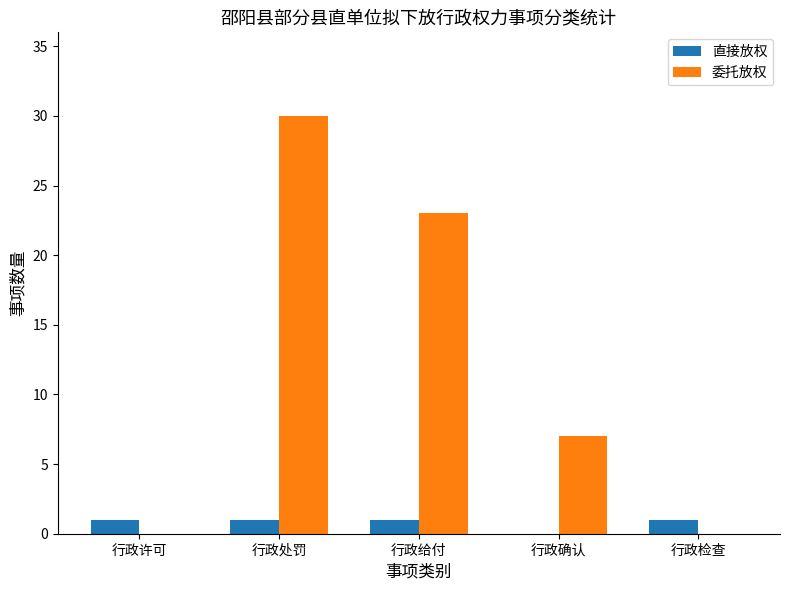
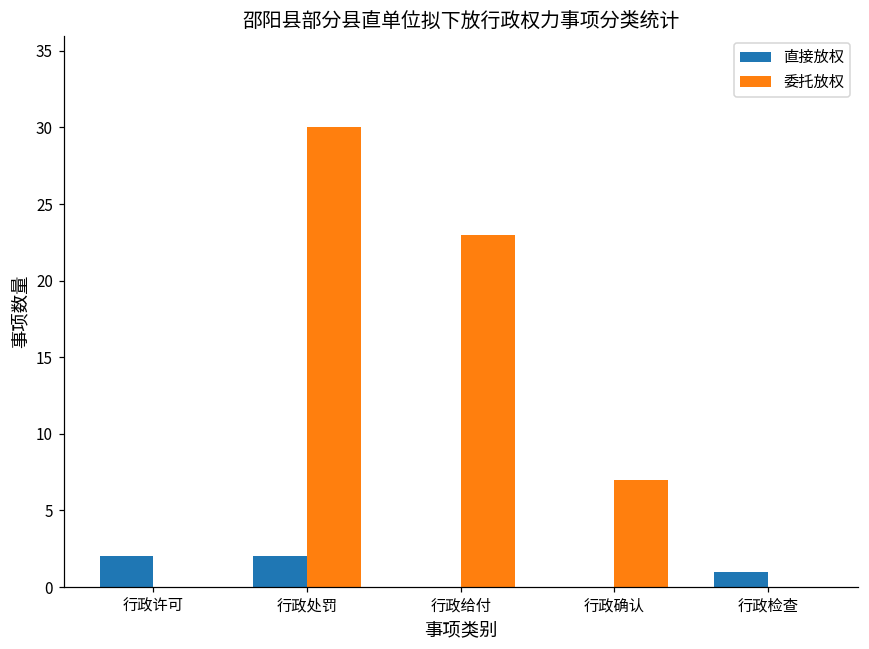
  {
    "直接放权": {
-     "行政许可": 1,
-     "行政处罚": 1,
-     "行政给付": 1,
+     "行政许可": 2,
+     "行政处罚": 2,
+     "行政给付": 0,
      "行政确认": 0,
      "行政检查": 1
    },
    "委托放权": {
      "行政许可": 0,
      "行政处罚": 30,
      "行政给付": 23,
      "行政确认": 7,
      "行政检查": 0
    }
  }
